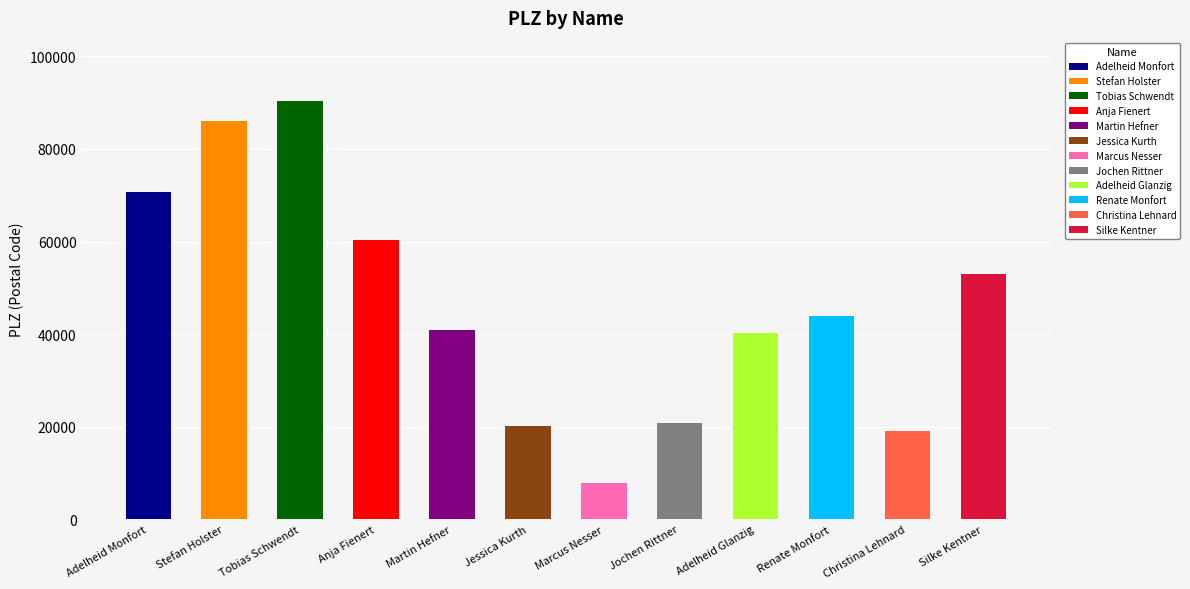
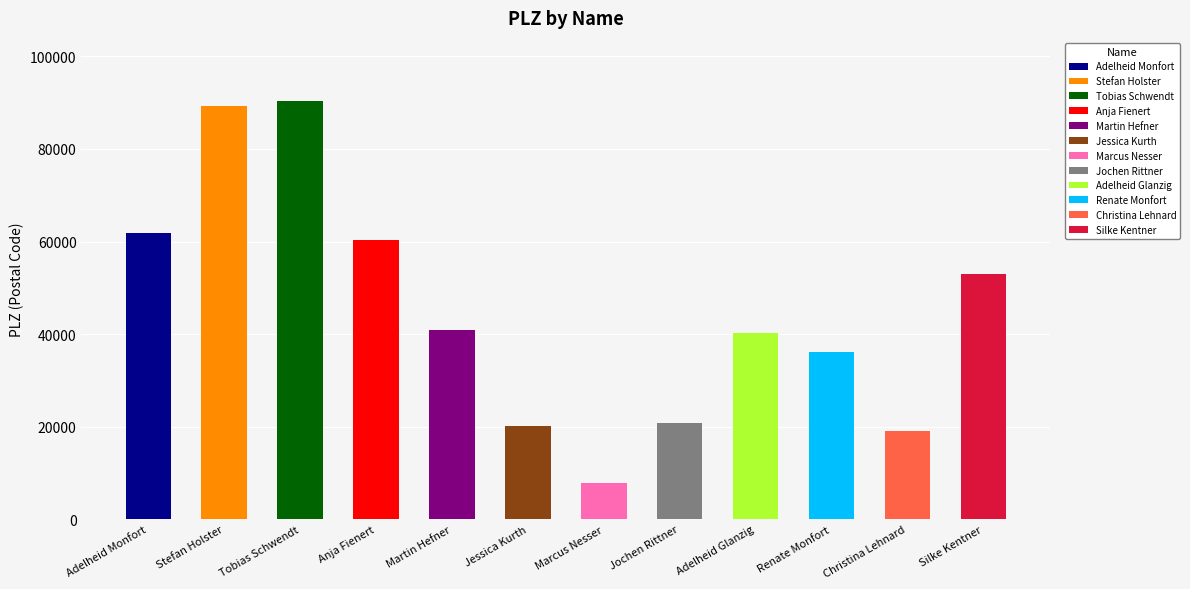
  {
-   "Adelheid Monfort": 71000,
-   "Stefan Holster": 86000,
+   "Adelheid Monfort": 62000,
+   "Stefan Holster": 89000,
    "Tobias Schwendt": 90000,
    "Anja Fienert": 60000,
    "Martin Hefner": 41000,
    "Jessica Kurth": 20000,
    "Marcus Nesser": 8000,
    "Jochen Rittner": 21000,
    "Adelheid Glanzig": 40000,
-   "Renate Monfort": 44000,
+   "Renate Monfort": 36000,
    "Christina Lehnard": 19000,
    "Silke Kentner": 53000
  }
